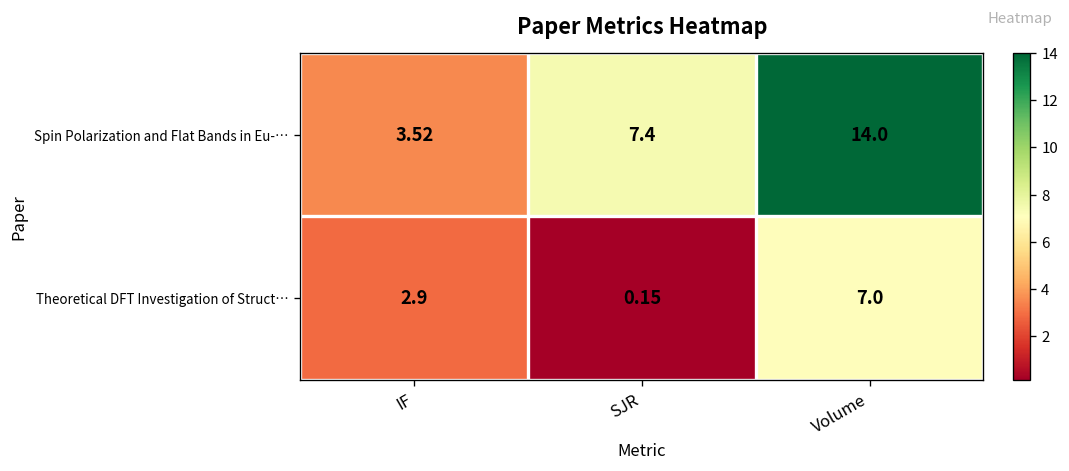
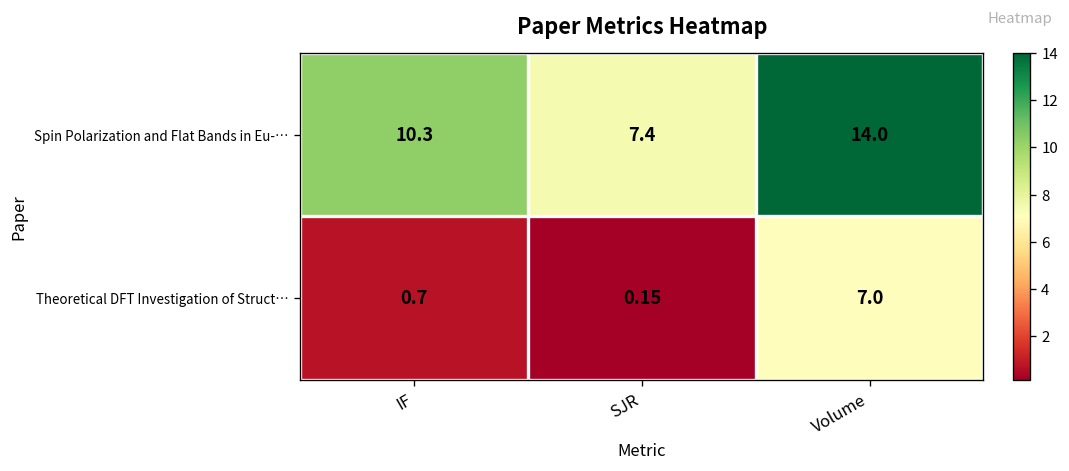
  {
    "Spin Polarization and Flat Bands in Eu-…": {
-     "IF": 3.52,
+     "IF": 10.3,
      "SJR": 7.4,
      "Volume": 14.0
    },
    "Theoretical DFT Investigation of Struct…": {
-     "IF": 2.9,
+     "IF": 0.7,
      "SJR": 0.15,
      "Volume": 7.0
    }
  }
